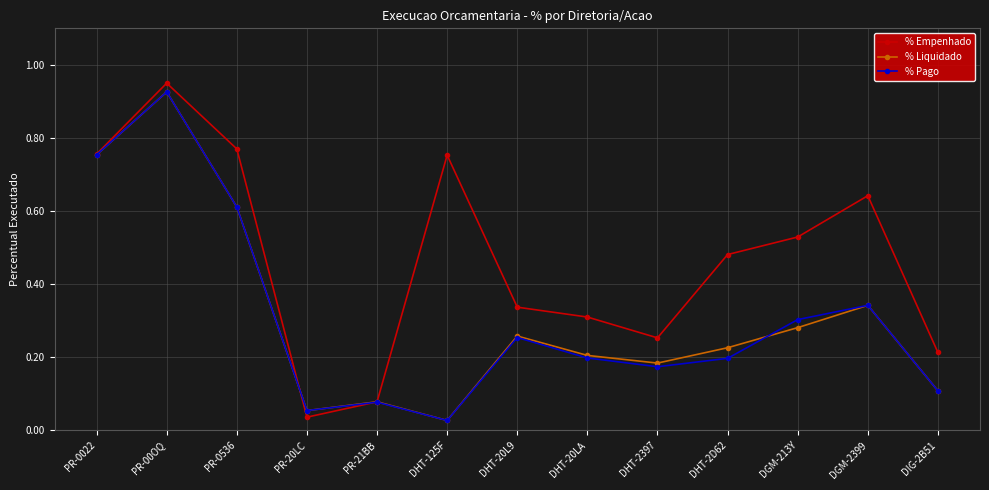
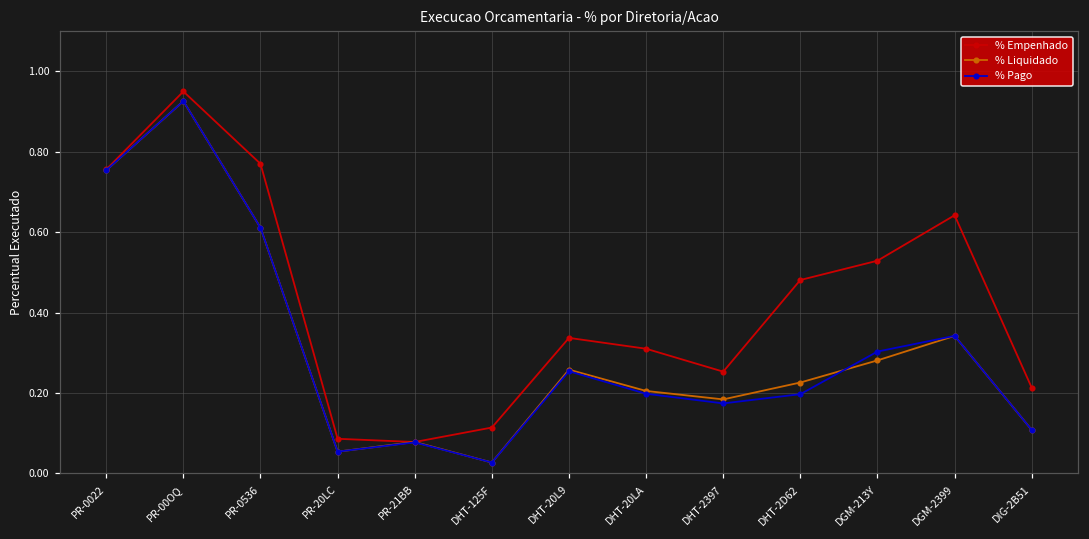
  {
    "% Empenhado": {
      "PR-00OQ": 0.95,
      "PR-0536": 0.77,
-     "PR-20LC": 0.04,
-     "DHT-125F": 0.75,
+     "PR-20LC": 0.09,
+     "DHT-125F": 0.11,
      "DHT-20L9": 0.34,
      "DHT-20LA": 0.31,
      "DHT-2397": 0.25,
      "DHT-2D62": 0.48,
      "DGM-213Y": 0.53,
      "DGM-2399": 0.64,
      "DIG-2B51": 0.21
    },
    "% Liquidado": {
      "DHT-20LA": 0.21,
      "DHT-2397": 0.18,
      "DHT-2D62": 0.23,
      "DGM-213Y": 0.28
    },
    "% Pago": {
      "DHT-20LA": 0.20,
      "DHT-2397": 0.17,
      "DHT-2D62": 0.20,
      "DGM-213Y": 0.30
    }
  }
